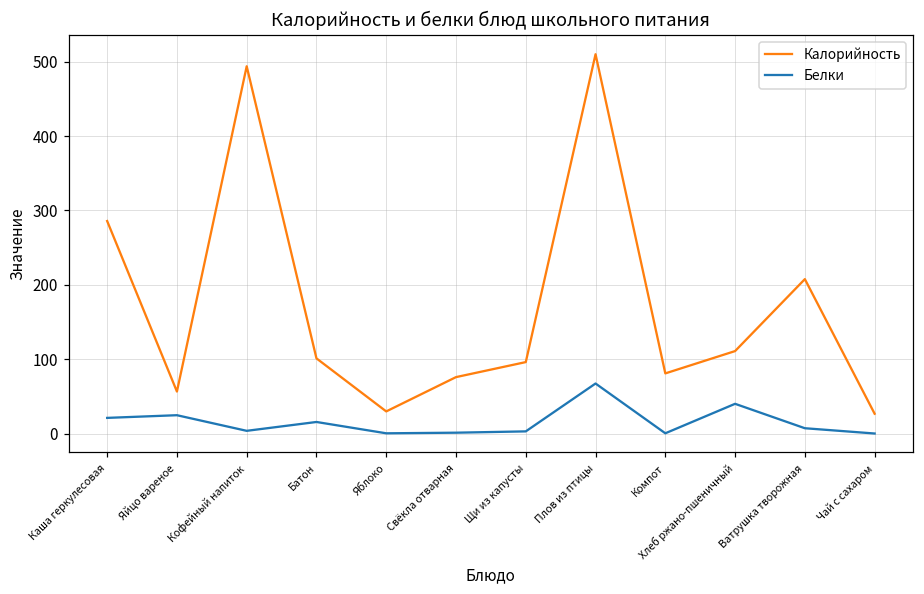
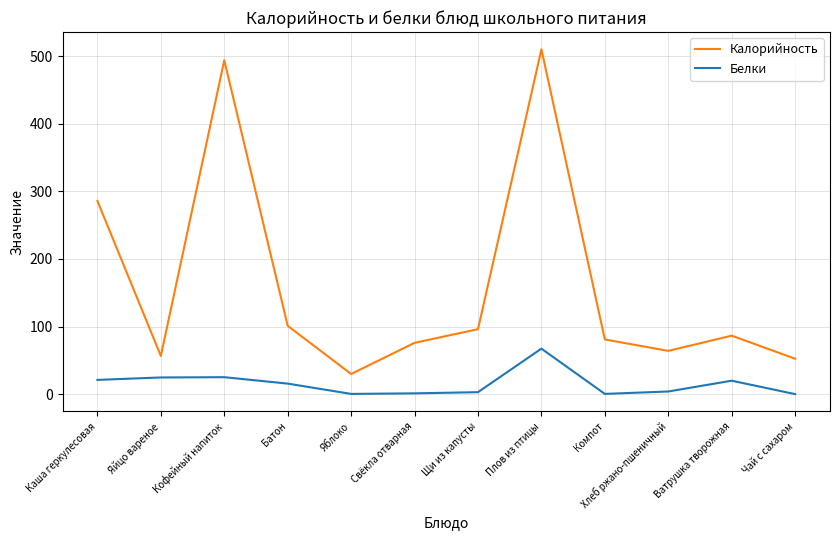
  {
    "Калорийность": {
      "Каша геркулесовая": 290,
      "Яйцо вареное": 60,
      "Кофейный напиток": 490,
      "Батон": 100,
      "Яблоко": 30,
      "Свёкла отварная": 80,
      "Щи из капусты": 100,
      "Плов из птицы": 510,
      "Компот": 80,
-     "Хлеб ржано-пшеничный": 110,
-     "Ватрушка творожная": 210,
-     "Чай с сахаром": 30
+     "Хлеб ржано-пшеничный": 60,
+     "Ватрушка творожная": 90,
+     "Чай с сахаром": 50
    },
    "Белки": {
      "Каша геркулесовая": 20,
      "Яйцо вареное": 20,
-     "Кофейный напиток": 0,
+     "Кофейный напиток": 30,
      "Батон": 20,
      "Яблоко": 0,
      "Свёкла отварная": 0,
      "Щи из капусты": 0,
      "Плов из птицы": 70,
      "Компот": 0,
-     "Хлеб ржано-пшеничный": 40,
-     "Ватрушка творожная": 10,
+     "Хлеб ржано-пшеничный": 0,
+     "Ватрушка творожная": 20,
      "Чай с сахаром": 0
    }
  }
